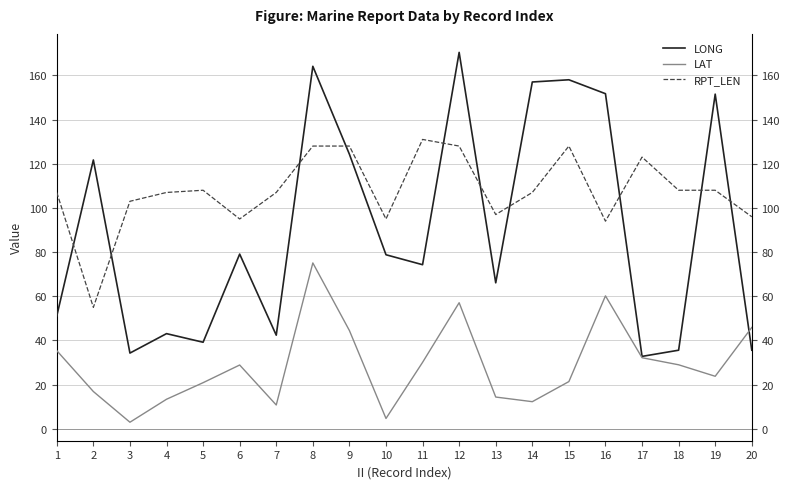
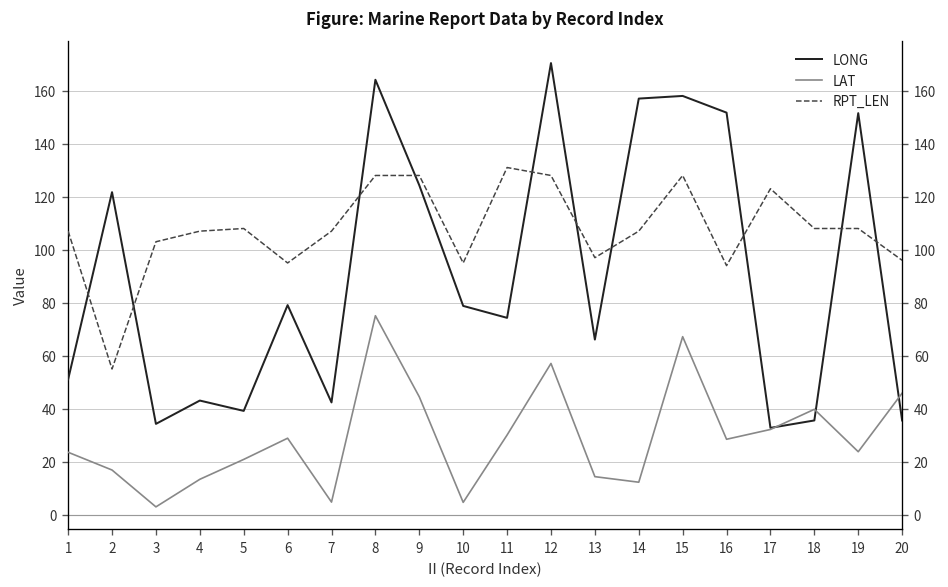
  {
    "LAT": {
-     "1": 35,
+     "1": 24,
      "2": 17,
      "3": 3,
      "4": 13,
      "5": 21,
      "6": 29,
-     "7": 11,
+     "7": 5,
      "8": 75,
      "9": 45,
      "10": 5,
      "11": 30,
      "12": 57,
      "13": 14,
      "14": 12,
-     "15": 21,
-     "16": 60,
-     "18": 29,
+     "15": 67,
+     "16": 29,
+     "18": 40,
      "19": 24,
      "20": 46
    }
  }
